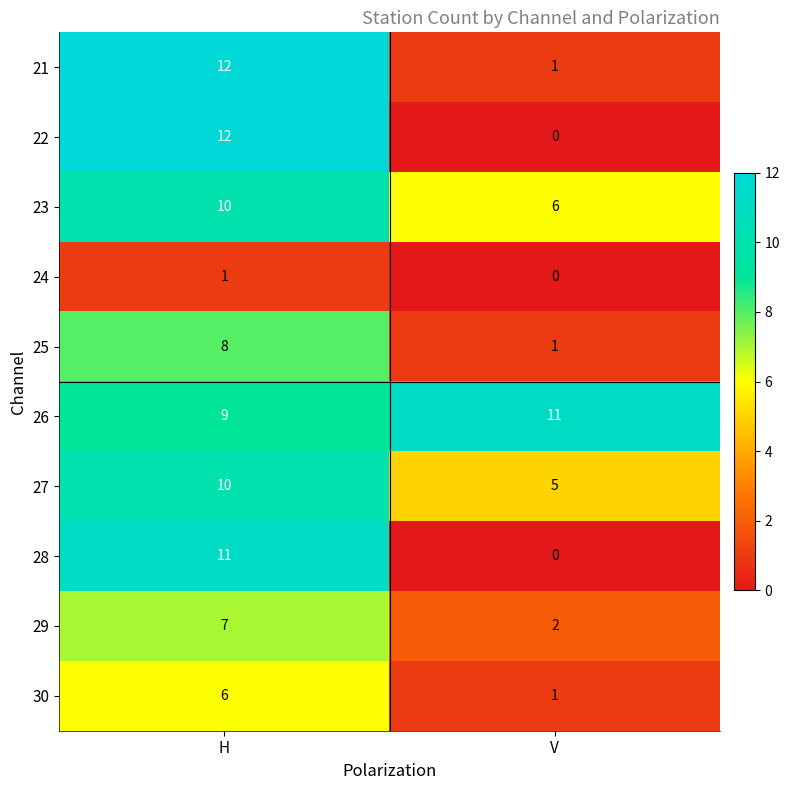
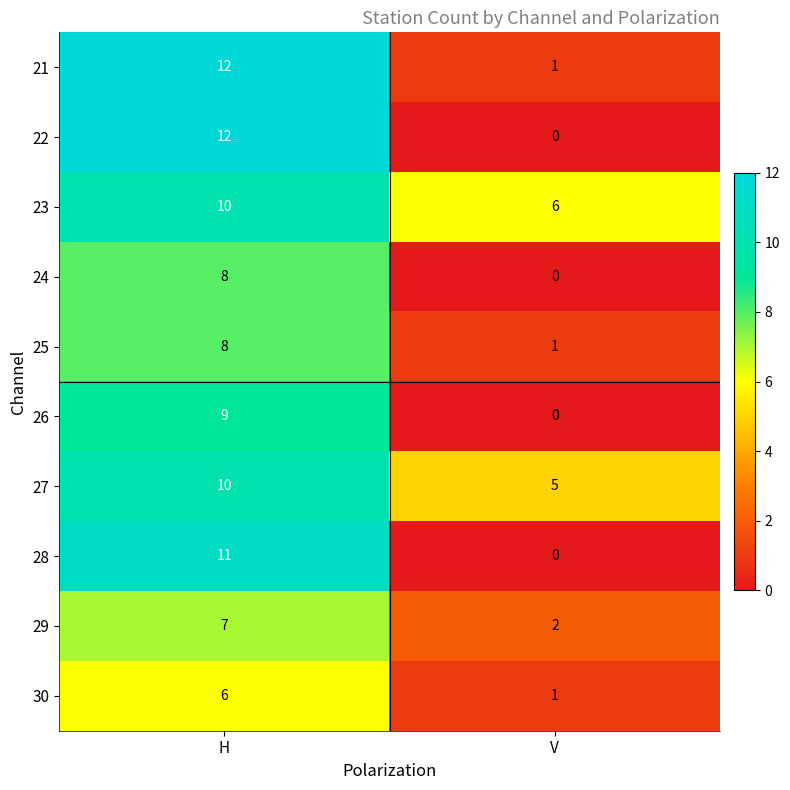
  {
    "21": {
      "H": 12,
      "V": 1
    },
    "22": {
      "H": 12,
      "V": 0
    },
    "23": {
      "H": 10,
      "V": 6
    },
    "24": {
-     "H": 1,
+     "H": 8,
      "V": 0
    },
    "25": {
      "H": 8,
      "V": 1
    },
    "26": {
      "H": 9,
-     "V": 11
+     "V": 0
    },
    "27": {
      "H": 10,
      "V": 5
    },
    "28": {
      "H": 11,
      "V": 0
    },
    "29": {
      "H": 7,
      "V": 2
    },
    "30": {
      "H": 6,
      "V": 1
    }
  }
